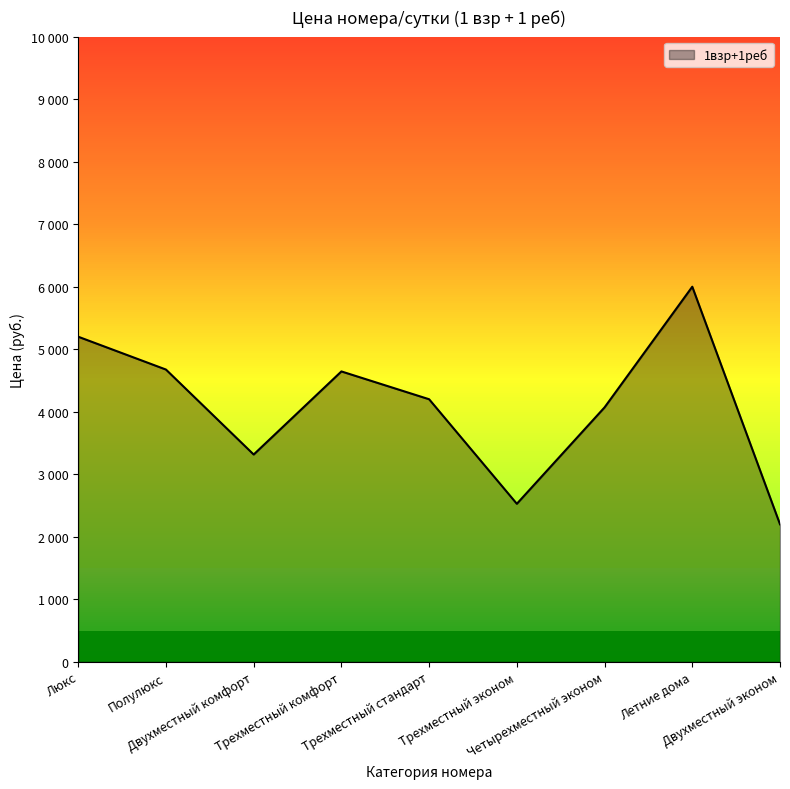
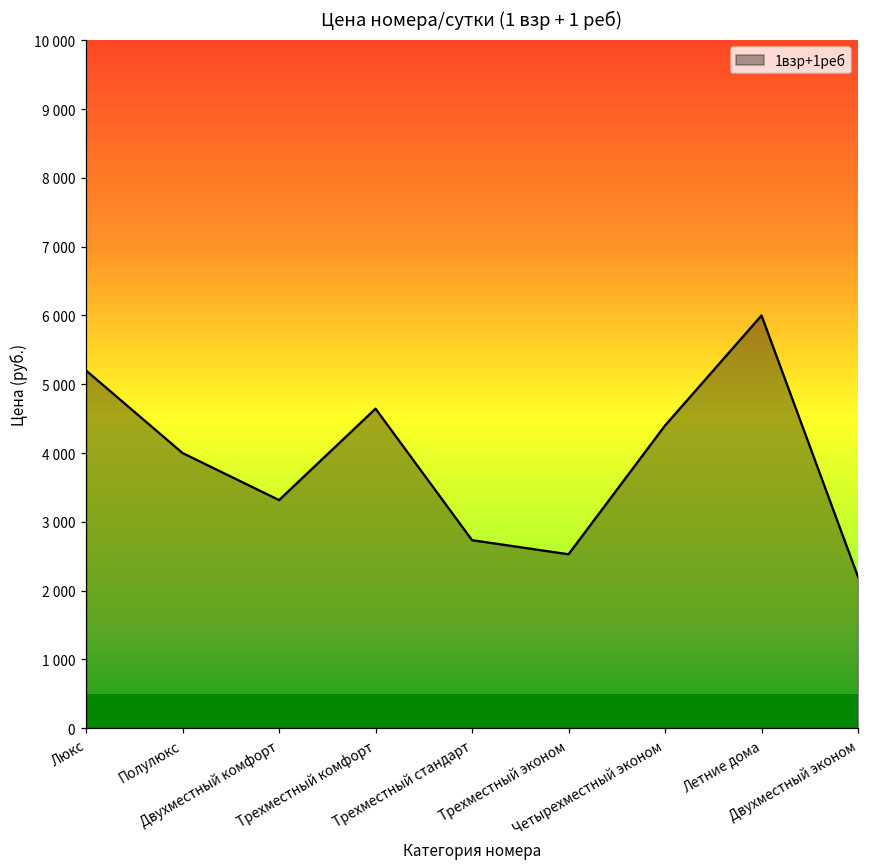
  {
    "Люкс": 5200,
-   "Полулюкс": 4700,
+   "Полулюкс": 4000,
    "Двухместный комфорт": 3300,
    "Трехместный комфорт": 4600,
-   "Трехместный стандарт": 4200,
+   "Трехместный стандарт": 2700,
    "Трехместный эконом": 2500,
-   "Четырехместный эконом": 4100,
+   "Четырехместный эконом": 4400,
    "Летние дома": 6000,
    "Двухместный эконом": 2200
  }
